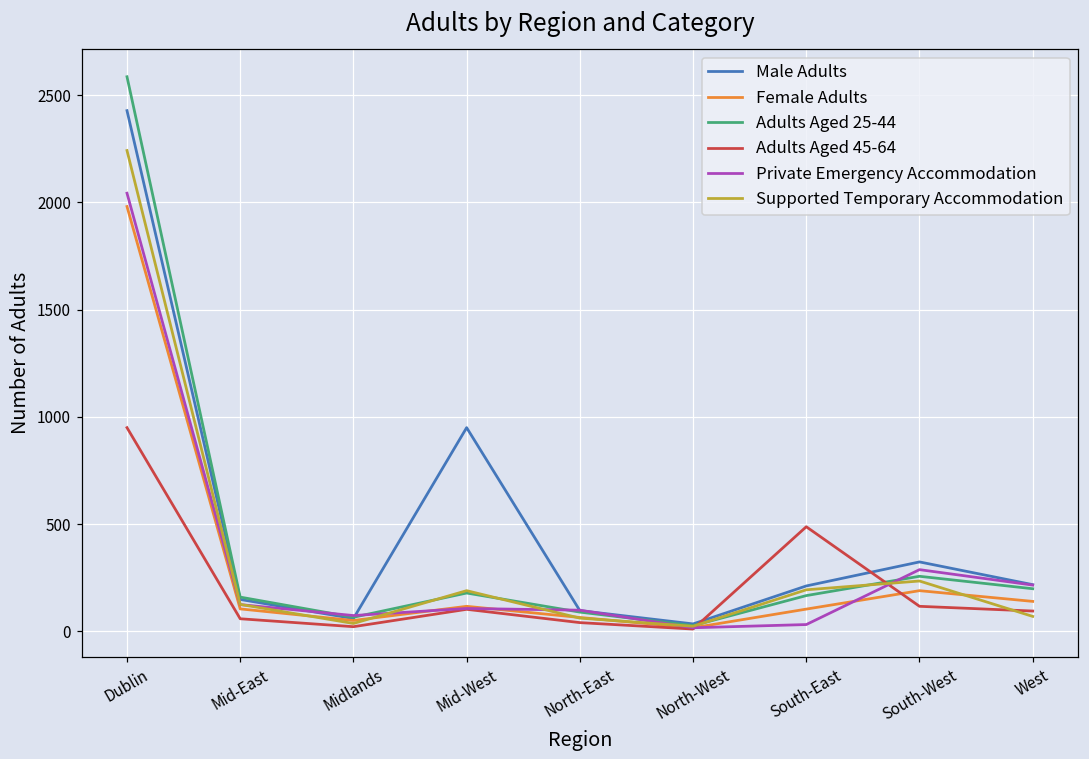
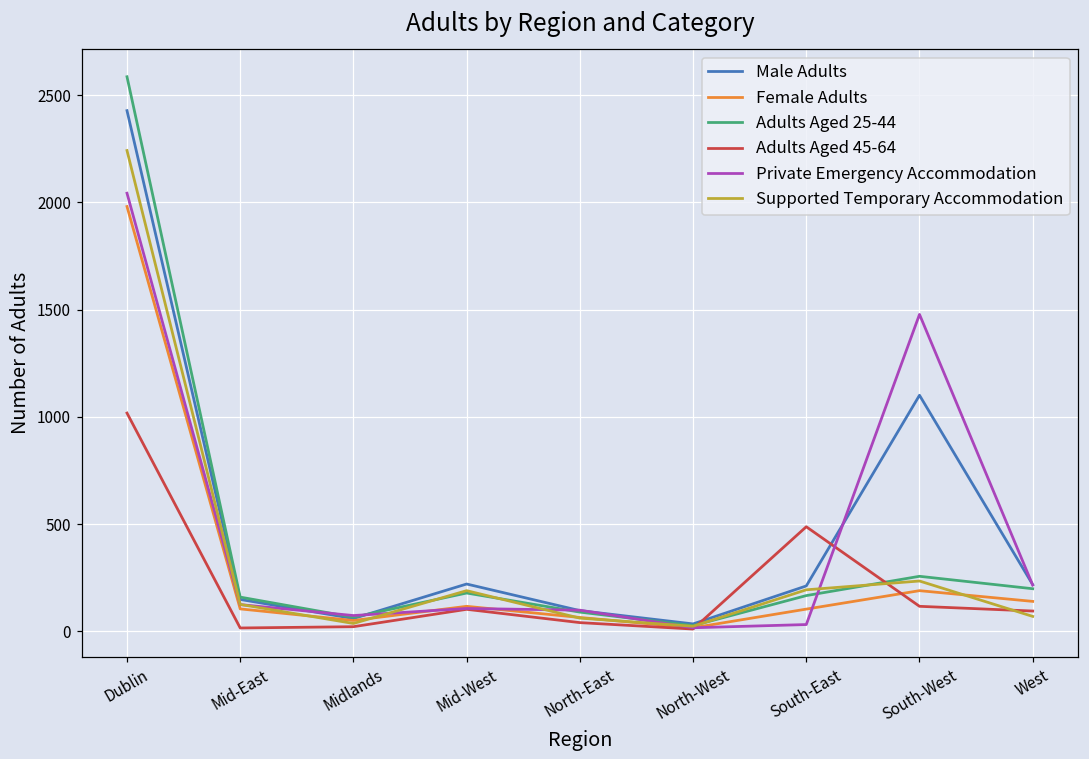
  {
    "Male Adults": {
      "Dublin": 2430,
-     "Mid-West": 950,
+     "Mid-West": 220,
      "South-East": 210,
-     "South-West": 320
+     "South-West": 1100
    },
    "Female Adults": {
      "Dublin": 1980,
      "Mid-East": 110,
      "South-East": 100,
      "South-West": 190,
      "West": 140
    },
    "Adults Aged 25-44": {
      "Dublin": 2590,
      "South-East": 170,
      "South-West": 260,
      "West": 200
    },
    "Adults Aged 45-64": {
-     "Dublin": 950,
-     "Mid-East": 60,
+     "Dublin": 1020,
+     "Mid-East": 20,
      "Midlands": 20,
      "North-East": 40,
      "South-East": 490,
      "South-West": 120,
      "West": 100
    },
    "Private Emergency Accommodation": {
      "Dublin": 2040,
      "South-East": 30,
-     "South-West": 290
+     "South-West": 1480
    },
    "Supported Temporary Accommodation": {
      "Dublin": 2240,
      "Midlands": 40,
      "South-East": 190,
      "South-West": 240,
      "West": 70
    }
  }
